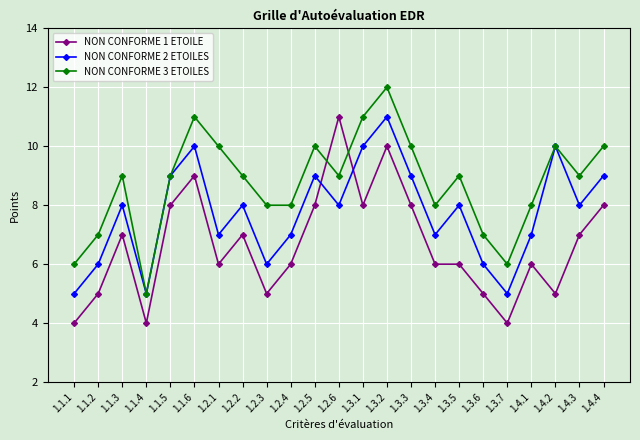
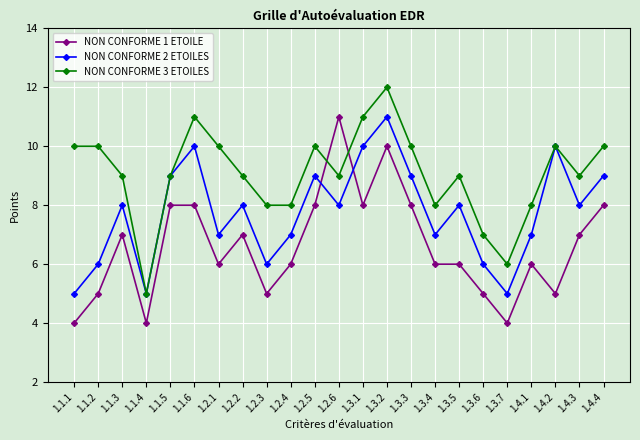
  {
    "NON CONFORME 1 ETOILE": {
      "1.1.1": 4,
      "1.1.2": 5,
      "1.1.3": 7,
      "1.1.4": 4,
      "1.1.5": 8,
-     "1.1.6": 9,
+     "1.1.6": 8,
      "1.2.1": 6,
      "1.2.2": 7,
      "1.2.3": 5,
      "1.2.4": 6,
      "1.2.5": 8,
      "1.2.6": 11,
      "1.3.1": 8,
      "1.3.2": 10,
      "1.3.3": 8,
      "1.3.4": 6,
      "1.3.5": 6,
      "1.3.6": 5,
      "1.3.7": 4,
      "1.4.1": 6,
      "1.4.2": 5,
      "1.4.3": 7,
      "1.4.4": 8
    },
    "NON CONFORME 2 ETOILES": {
      "1.1.1": 5,
      "1.1.2": 6,
      "1.1.3": 8,
      "1.1.6": 10,
      "1.2.1": 7,
      "1.2.2": 8,
      "1.2.3": 6,
      "1.2.4": 7,
      "1.2.5": 9,
      "1.2.6": 8,
      "1.3.1": 10,
      "1.3.2": 11,
      "1.3.3": 9,
      "1.3.4": 7,
      "1.3.5": 8,
      "1.3.6": 6,
      "1.3.7": 5,
      "1.4.1": 7,
      "1.4.3": 8,
      "1.4.4": 9
    },
    "NON CONFORME 3 ETOILES": {
-     "1.1.1": 6,
-     "1.1.2": 7,
+     "1.1.1": 10,
+     "1.1.2": 10,
      "1.1.3": 9,
      "1.1.6": 11,
      "1.2.1": 10,
      "1.2.2": 9,
      "1.2.3": 8,
      "1.2.4": 8,
      "1.2.5": 10,
      "1.2.6": 9,
      "1.3.1": 11,
      "1.3.2": 12,
      "1.3.3": 10,
      "1.3.4": 8,
      "1.3.5": 9,
      "1.3.6": 7,
      "1.3.7": 6,
      "1.4.1": 8,
      "1.4.3": 9,
      "1.4.4": 10
    }
  }
